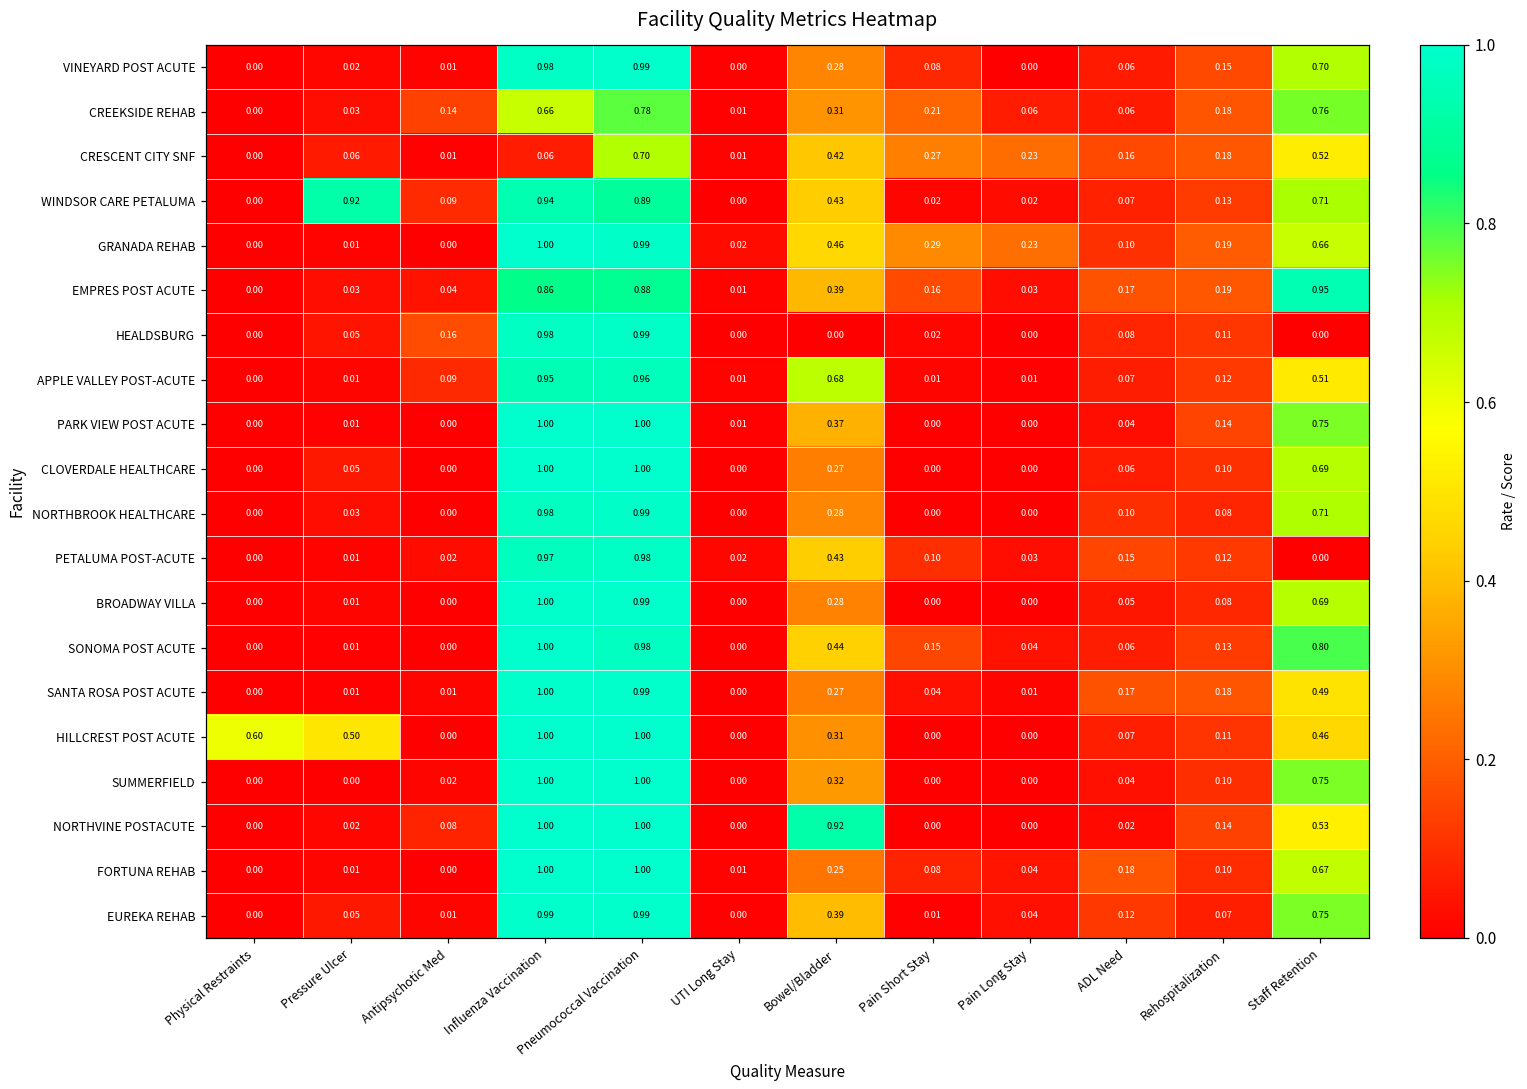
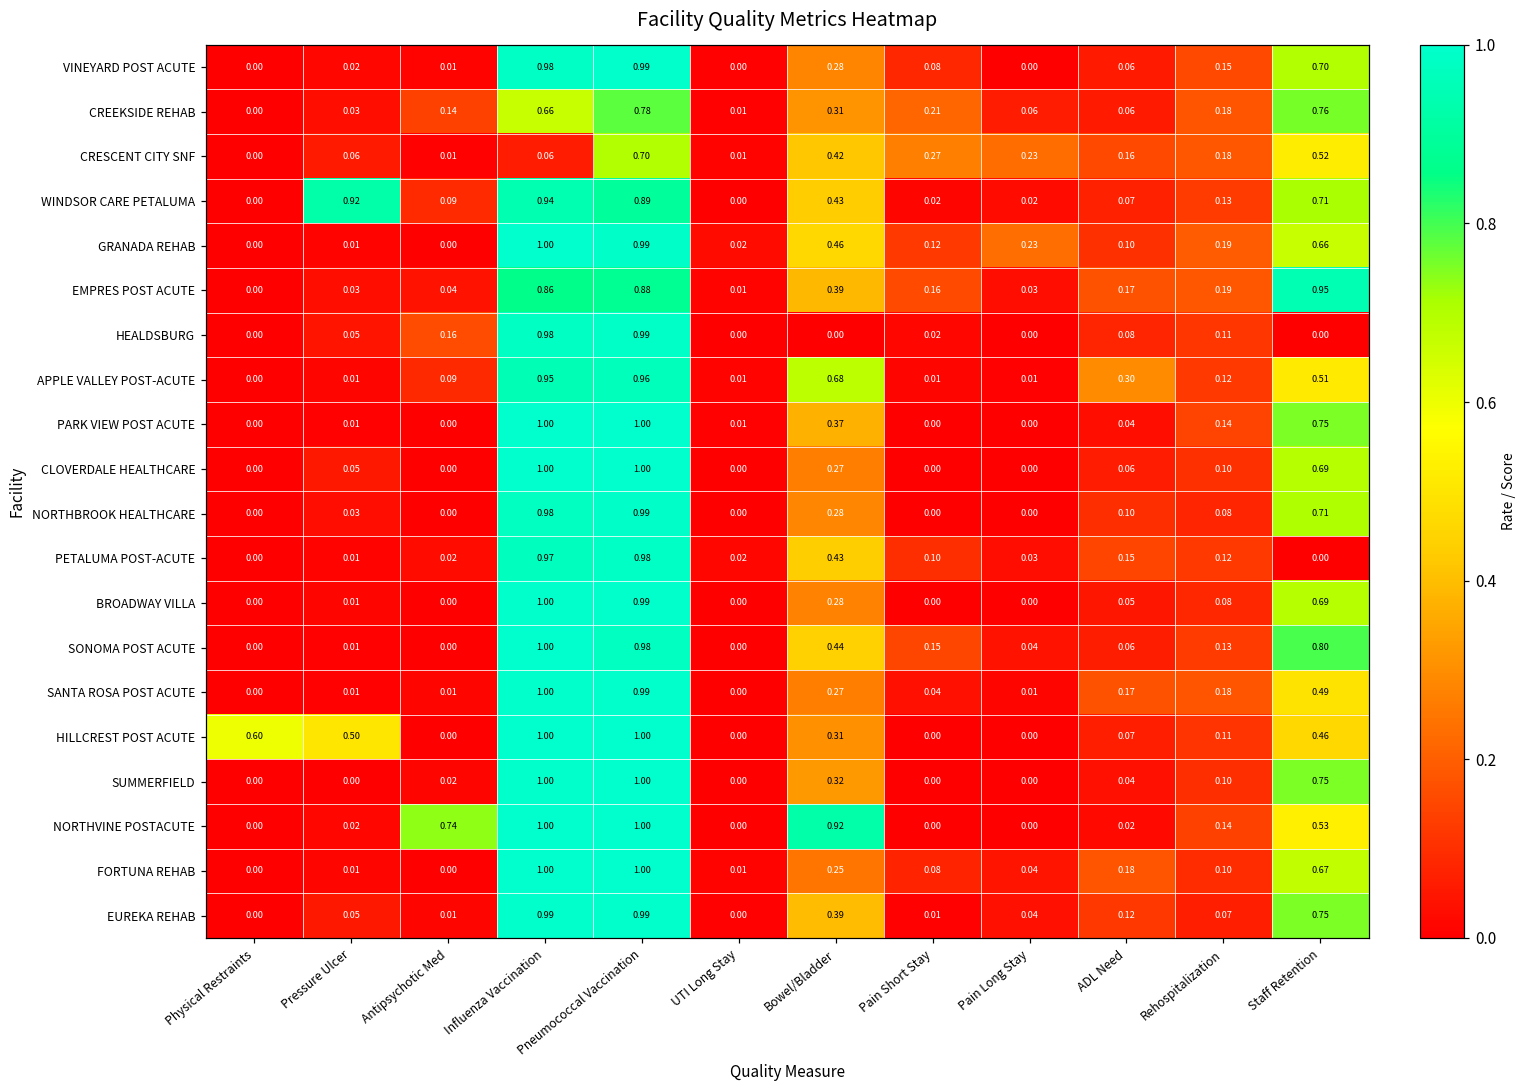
  {
    "GRANADA REHAB": {
      "Physical Restraints": 0.00,
      "Pressure Ulcer": 0.01,
      "Antipsychotic Med": 0.00,
      "Influenza Vaccination": 1.00,
      "Pneumococcal Vaccination": 0.99,
      "UTI Long Stay": 0.02,
      "Bowel/Bladder": 0.46,
-     "Pain Short Stay": 0.29,
+     "Pain Short Stay": 0.12,
      "Pain Long Stay": 0.23,
      "ADL Need": 0.10,
      "Rehospitalization": 0.19,
      "Staff Retention": 0.66
    },
    "APPLE VALLEY POST-ACUTE": {
      "Physical Restraints": 0.00,
      "Pressure Ulcer": 0.01,
      "Antipsychotic Med": 0.09,
      "Influenza Vaccination": 0.95,
      "Pneumococcal Vaccination": 0.96,
      "UTI Long Stay": 0.01,
      "Bowel/Bladder": 0.68,
      "Pain Short Stay": 0.01,
      "Pain Long Stay": 0.01,
-     "ADL Need": 0.07,
+     "ADL Need": 0.30,
      "Rehospitalization": 0.12,
      "Staff Retention": 0.51
    },
    "NORTHVINE POSTACUTE": {
      "Physical Restraints": 0.00,
      "Pressure Ulcer": 0.02,
-     "Antipsychotic Med": 0.08,
+     "Antipsychotic Med": 0.74,
      "Influenza Vaccination": 1.00,
      "Pneumococcal Vaccination": 1.00,
      "UTI Long Stay": 0.00,
      "Bowel/Bladder": 0.92,
      "Pain Short Stay": 0.00,
      "Pain Long Stay": 0.00,
      "ADL Need": 0.02,
      "Rehospitalization": 0.14,
      "Staff Retention": 0.53
    }
  }
